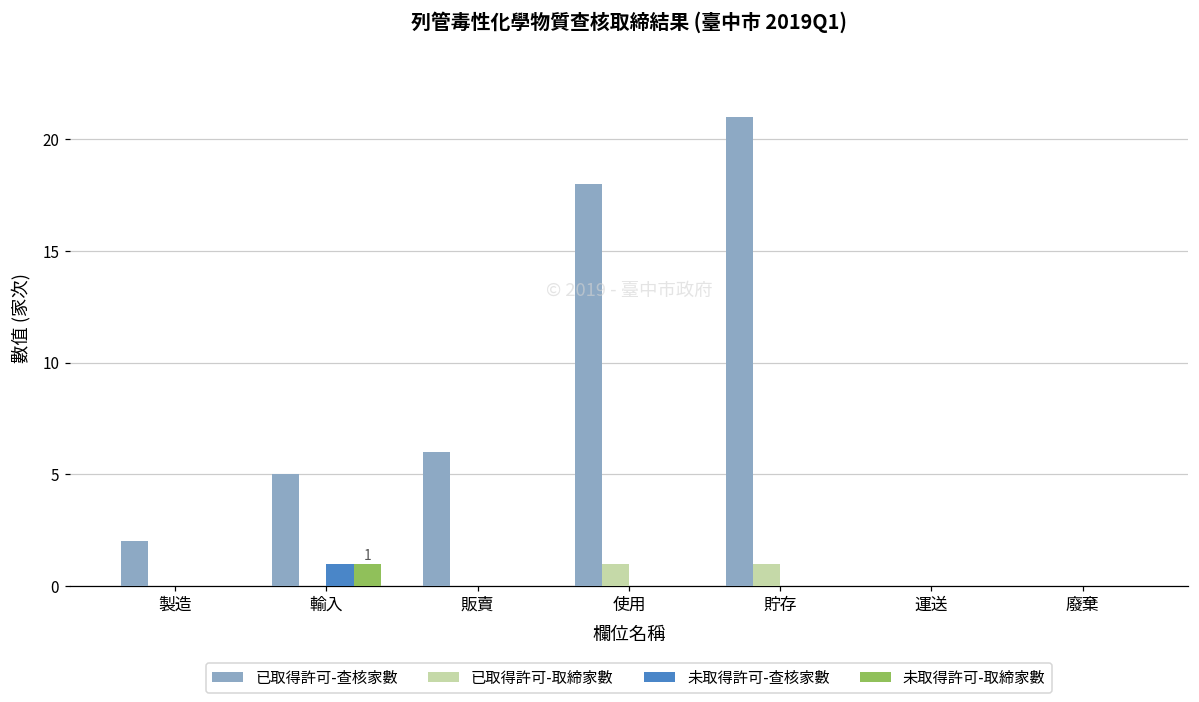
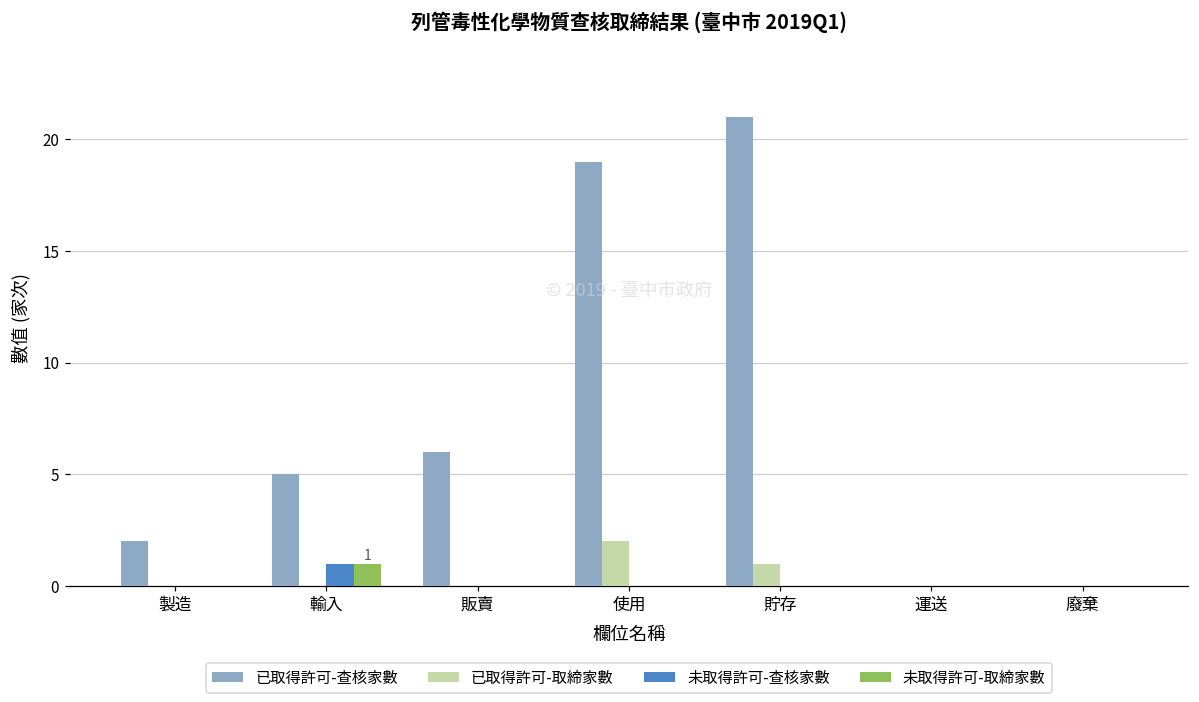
  {
    "已取得許可-查核家數": {
      "製造": 2,
      "輸入": 5,
      "販賣": 6,
-     "使用": 18,
+     "使用": 19,
      "貯存": 21,
      "運送": 0,
      "廢棄": 0
    },
    "已取得許可-取締家數": {
      "製造": 0,
      "輸入": 0,
      "販賣": 0,
-     "使用": 1,
+     "使用": 2,
      "貯存": 1,
      "運送": 0,
      "廢棄": 0
    },
    "未取得許可-查核家數": {
      "製造": 0,
      "販賣": 0,
      "使用": 0,
      "貯存": 0,
      "運送": 0,
      "廢棄": 0
    },
    "未取得許可-取締家數": {
      "輸入": 1
    }
  }
